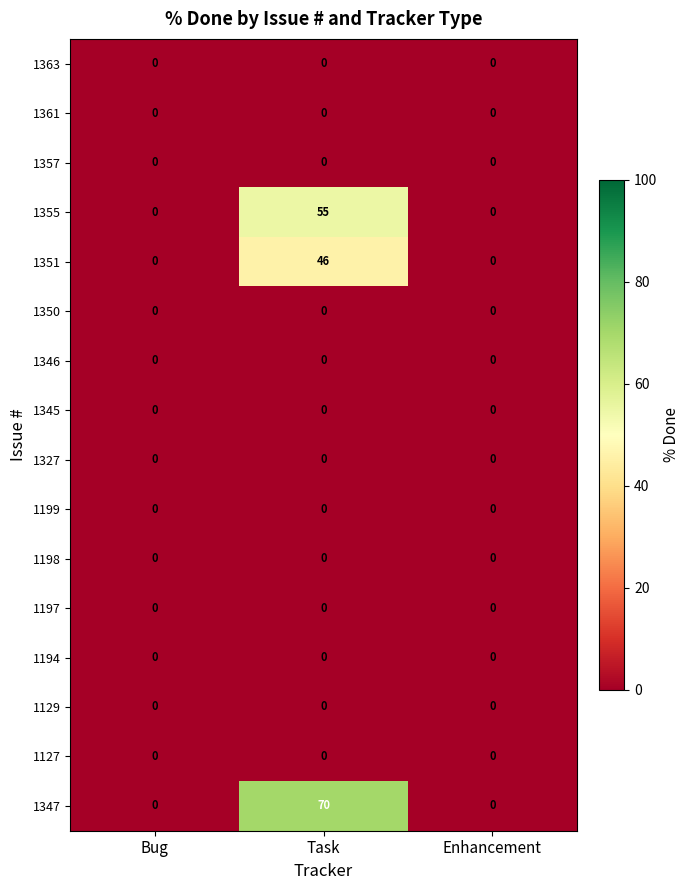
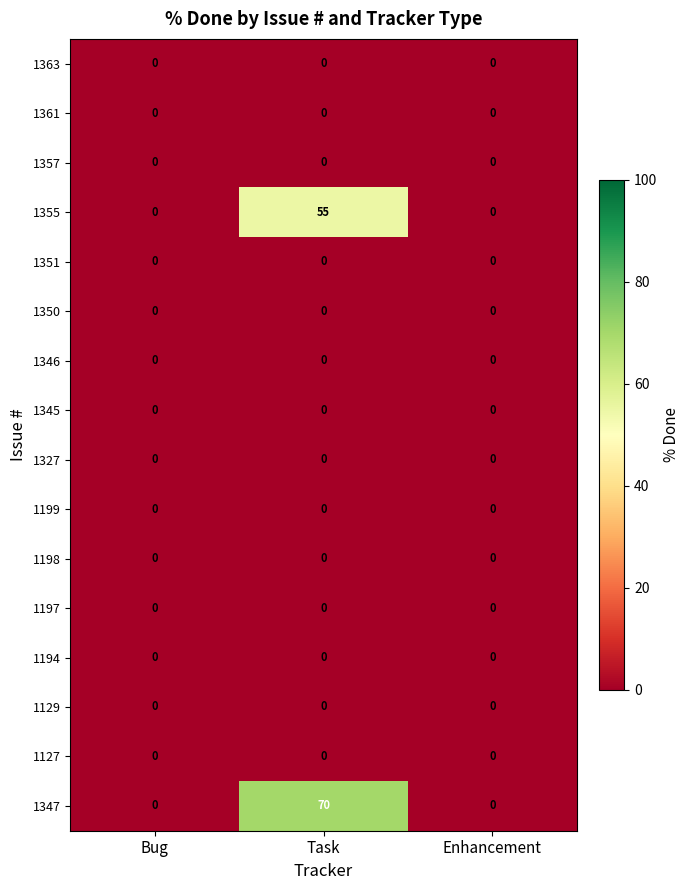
  {
    "1363": {
      "Bug": 0,
      "Task": 0,
      "Enhancement": 0
    },
    "1361": {
      "Bug": 0,
      "Task": 0,
      "Enhancement": 0
    },
    "1357": {
      "Bug": 0,
      "Task": 0,
      "Enhancement": 0
    },
    "1355": {
      "Bug": 0,
      "Task": 55,
      "Enhancement": 0
    },
    "1351": {
      "Bug": 0,
-     "Task": 46,
+     "Task": 0,
      "Enhancement": 0
    },
    "1350": {
      "Bug": 0,
      "Task": 0,
      "Enhancement": 0
    },
    "1346": {
      "Bug": 0,
      "Task": 0,
      "Enhancement": 0
    },
    "1345": {
      "Bug": 0,
      "Task": 0,
      "Enhancement": 0
    },
    "1327": {
      "Bug": 0,
      "Task": 0,
      "Enhancement": 0
    },
    "1199": {
      "Bug": 0,
      "Task": 0,
      "Enhancement": 0
    },
    "1198": {
      "Bug": 0,
      "Task": 0,
      "Enhancement": 0
    },
    "1197": {
      "Bug": 0,
      "Task": 0,
      "Enhancement": 0
    },
    "1194": {
      "Bug": 0,
      "Task": 0,
      "Enhancement": 0
    },
    "1129": {
      "Bug": 0,
      "Task": 0,
      "Enhancement": 0
    },
    "1127": {
      "Bug": 0,
      "Task": 0,
      "Enhancement": 0
    },
    "1347": {
      "Bug": 0,
      "Task": 70,
      "Enhancement": 0
    }
  }
